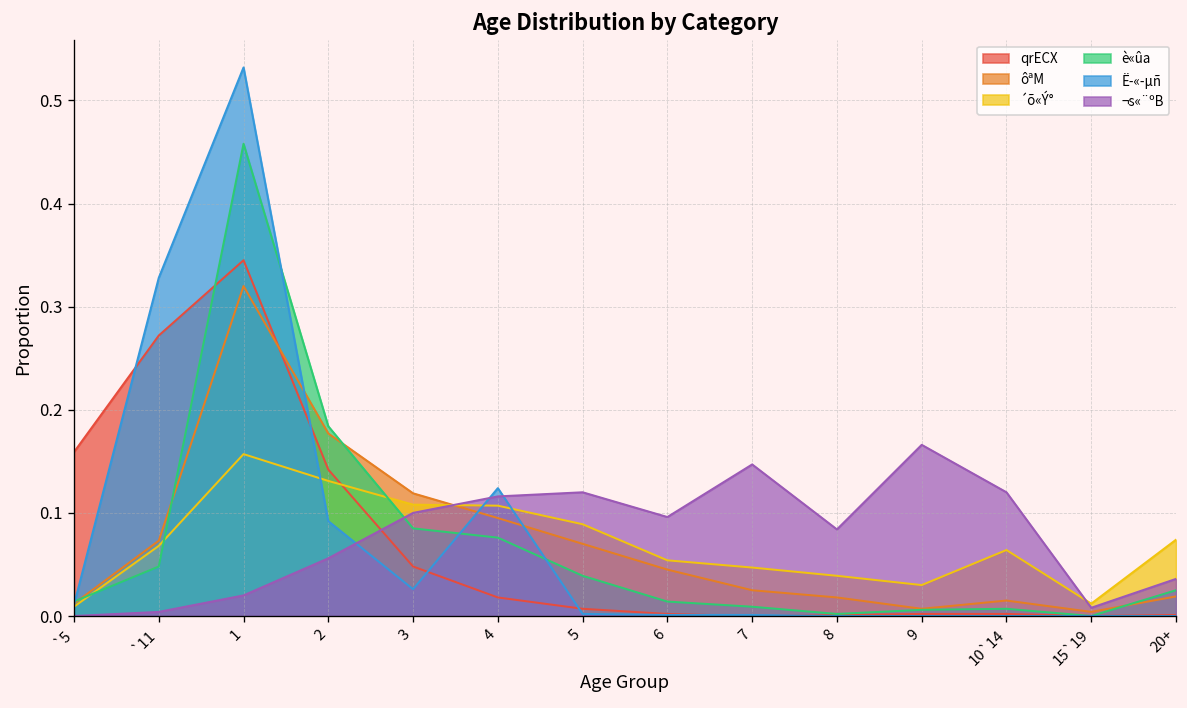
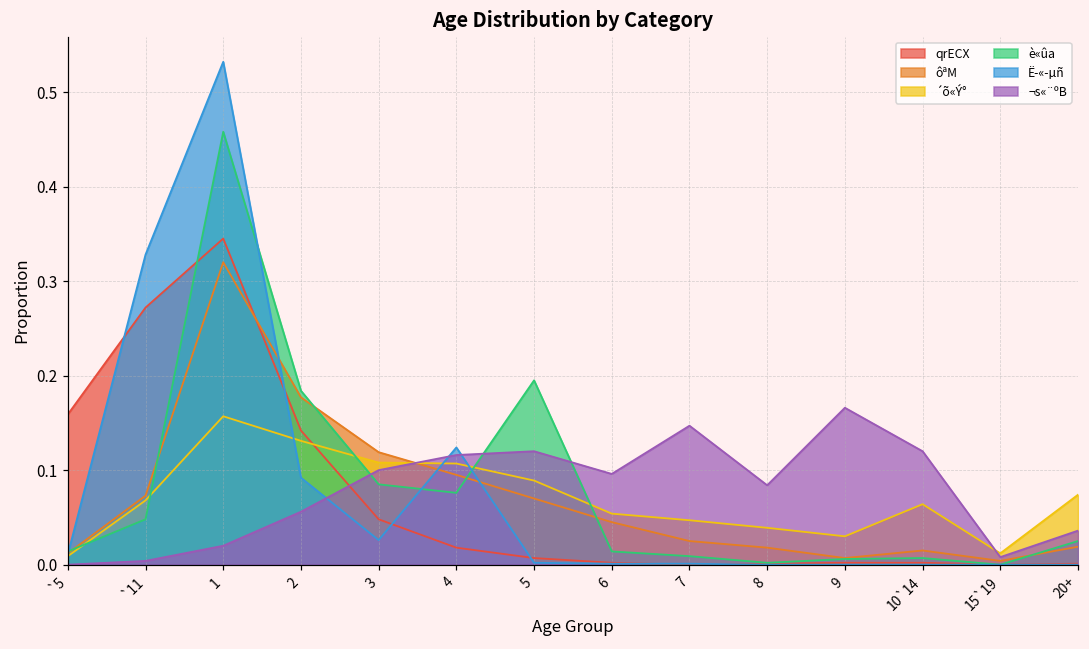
  {
    "´õ«Ý°": {
      "`11": 0.07,
      "1": 0.16,
      "2": 0.13,
      "3": 0.11,
      "4": 0.11,
      "5": 0.09,
      "6": 0.05,
      "7": 0.05,
      "8": 0.04,
      "9": 0.03,
      "10`14": 0.06,
      "15`19": 0.01,
      "20+": 0.07
    },
    "è«ûa": {
      "`11": 0.05,
      "1": 0.46,
      "2": 0.18,
      "3": 0.09,
      "4": 0.08,
-     "5": 0.04,
+     "5": 0.20,
      "6": 0.01,
      "7": 0.01,
      "10`14": 0.01,
      "20+": 0.03
    },
    "Ë­«­µñ": {
      "`11": 0.33,
      "1": 0.53,
      "2": 0.09,
      "3": 0.03,
      "4": 0.12,
      "5": 0.00
    },
    "¬s«¨ºB": {
      "`5": 0.00,
      "`11": 0.00,
      "1": 0.02,
      "2": 0.06,
      "3": 0.10,
      "4": 0.12,
      "5": 0.12,
      "6": 0.10,
      "7": 0.15,
      "8": 0.08,
      "9": 0.17,
      "10`14": 0.12,
      "15`19": 0.01,
      "20+": 0.04
    }
  }
